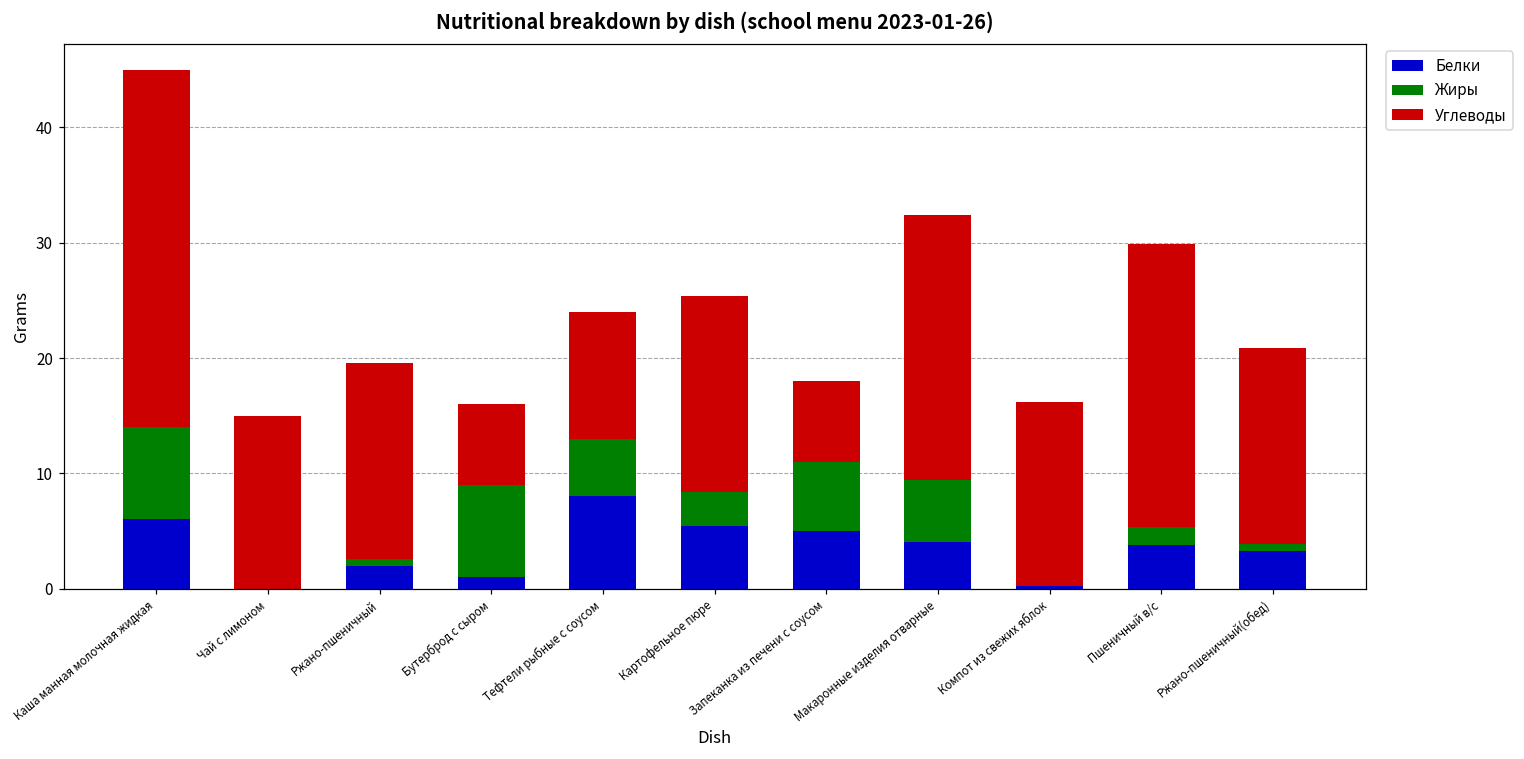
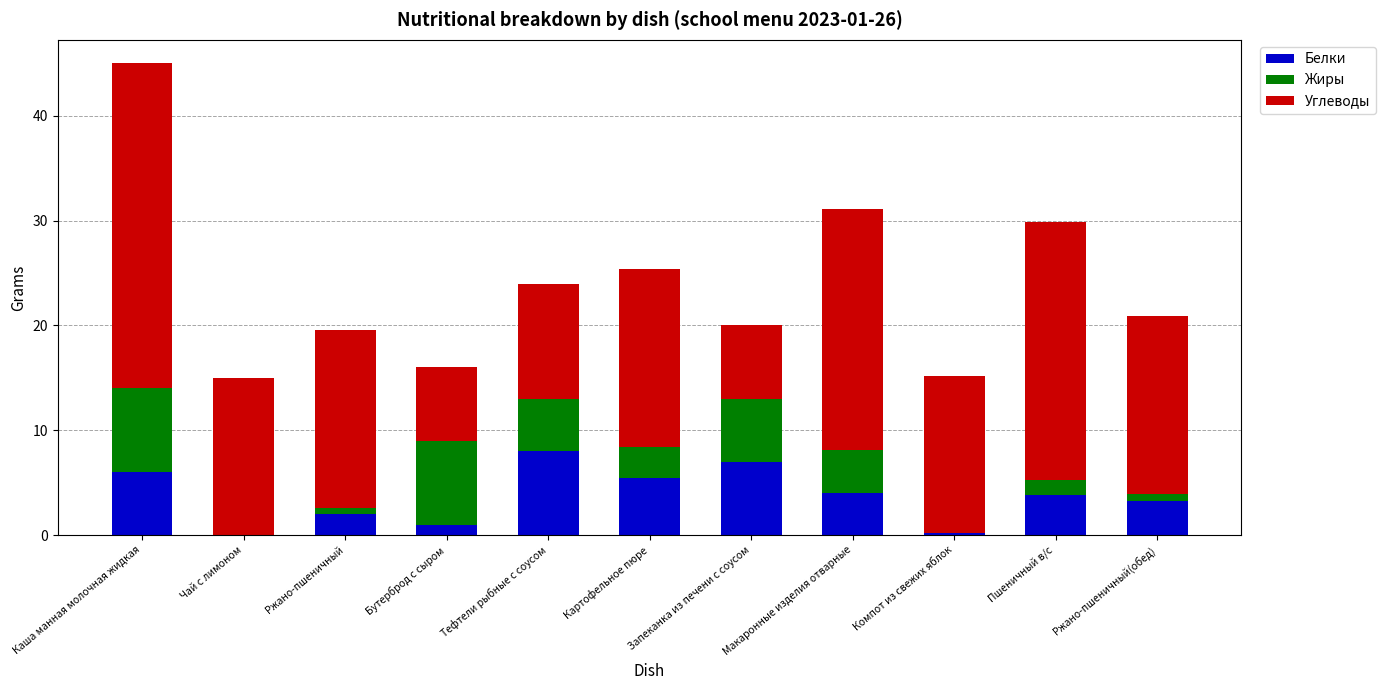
  {
    "Белки": {
      "Каша манная молочная жидкая": 6,
      "Чай с лимоном": 0,
      "Ржано-пшеничный": 2,
      "Бутерброд с сыром": 1,
      "Тефтели рыбные с соусом": 8,
      "Картофельное пюре": 5.4,
-     "Запеканка из печени с соусом": 5,
+     "Запеканка из печени с соусом": 7,
      "Макаронные изделия отварные": 4,
      "Пшеничный в/с": 4,
      "Ржано-пшеничный(обед)": 3.3
    },
    "Жиры": {
      "Каша манная молочная жидкая": 8.0,
      "Чай с лимоном": 0.0,
      "Ржано-пшеничный": 0.6,
      "Бутерброд с сыром": 8.0,
      "Тефтели рыбные с соусом": 5.0,
      "Картофельное пюре": 3.0,
      "Запеканка из печени с соусом": 6.0,
-     "Макаронные изделия отварные": 5.4,
+     "Макаронные изделия отварные": 4.1,
      "Компот из свежих яблок": 0.0,
      "Пшеничный в/с": 1.5,
      "Ржано-пшеничный(обед)": 0.6
    },
    "Углеводы": {
      "Каша манная молочная жидкая": 31,
      "Чай с лимоном": 15,
      "Ржано-пшеничный": 17,
      "Бутерброд с сыром": 7,
      "Тефтели рыбные с соусом": 11,
      "Картофельное пюре": 17,
      "Запеканка из печени с соусом": 7,
      "Макаронные изделия отварные": 23,
-     "Компот из свежих яблок": 16,
+     "Компот из свежих яблок": 15,
      "Пшеничный в/с": 24.6,
      "Ржано-пшеничный(обед)": 17
    }
  }
